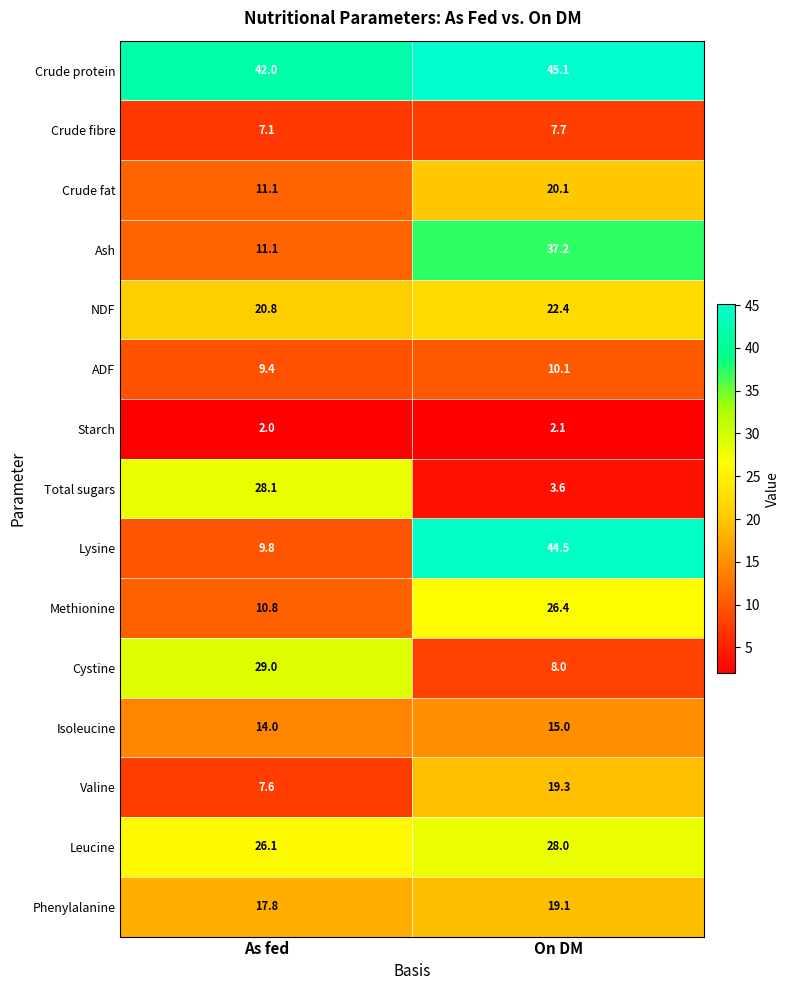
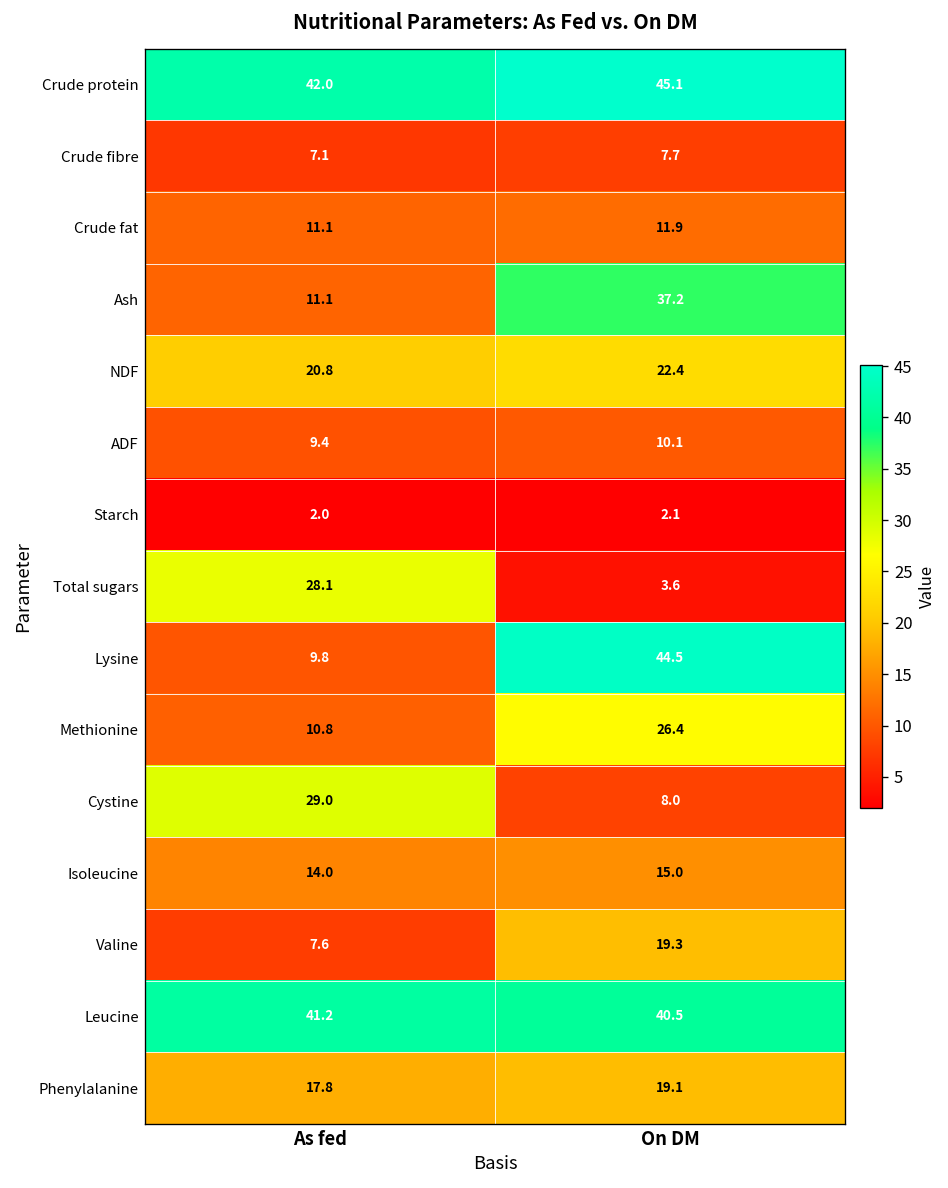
  {
    "Crude protein": {
      "As fed": 42.0,
      "On DM": 45.1
    },
    "Crude fibre": {
      "As fed": 7.1,
      "On DM": 7.7
    },
    "Crude fat": {
      "As fed": 11.1,
-     "On DM": 20.1
+     "On DM": 11.9
    },
    "Ash": {
      "As fed": 11.1,
      "On DM": 37.2
    },
    "NDF": {
      "As fed": 20.8,
      "On DM": 22.4
    },
    "ADF": {
      "As fed": 9.4,
      "On DM": 10.1
    },
    "Starch": {
      "As fed": 2.0,
      "On DM": 2.1
    },
    "Total sugars": {
      "As fed": 28.1,
      "On DM": 3.6
    },
    "Lysine": {
      "As fed": 9.8,
      "On DM": 44.5
    },
    "Methionine": {
      "As fed": 10.8,
      "On DM": 26.4
    },
    "Cystine": {
      "As fed": 29.0,
      "On DM": 8.0
    },
    "Isoleucine": {
      "As fed": 14.0,
      "On DM": 15.0
    },
    "Valine": {
      "As fed": 7.6,
      "On DM": 19.3
    },
    "Leucine": {
-     "As fed": 26.1,
-     "On DM": 28.0
+     "As fed": 41.2,
+     "On DM": 40.5
    },
    "Phenylalanine": {
      "As fed": 17.8,
      "On DM": 19.1
    }
  }
